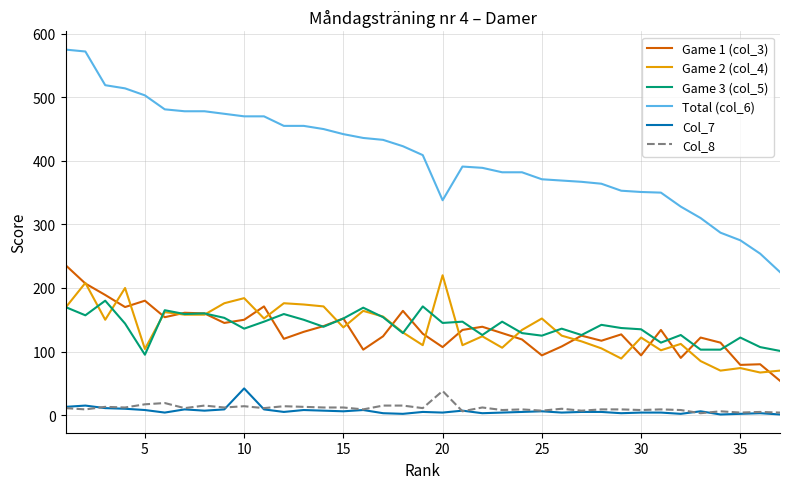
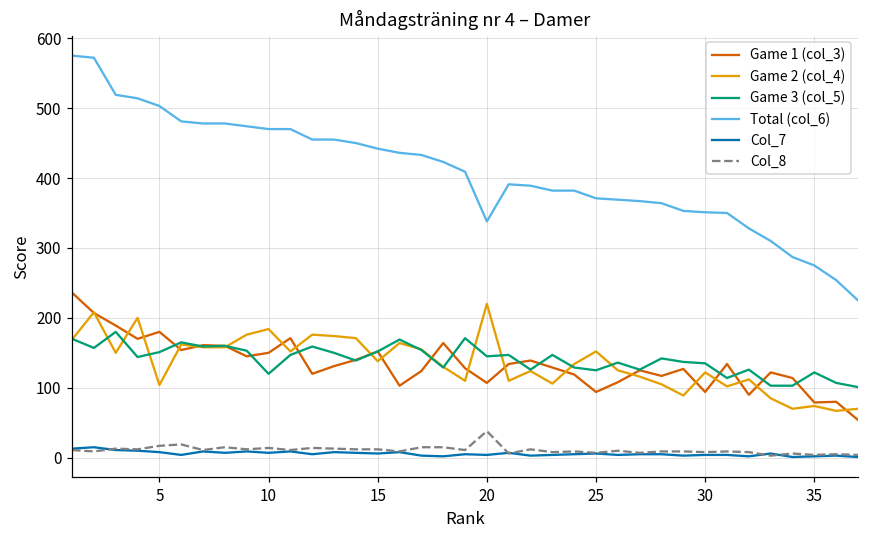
  {
    "Game 1 (col_3)": {
      "5": 180,
      "10": 150,
      "20": 110,
      "25": 90,
      "30": 90,
      "35": 80
    },
    "Game 2 (col_4)": {
      "5": 100,
      "10": 180,
      "15": 140,
      "20": 220,
      "25": 150,
      "30": 120,
      "35": 70
    },
    "Game 3 (col_5)": {
-     "5": 100,
-     "10": 140,
+     "5": 150,
+     "10": 120,
      "20": 150,
      "25": 130,
      "30": 140,
      "35": 120
    },
    "Total (col_6)": {
      "5": 500,
      "10": 470,
      "15": 440,
      "20": 340,
      "25": 370,
      "30": 350,
      "35": 280
    },
    "Col_7": {
      "5": 10,
-     "10": 40,
+     "10": 10,
      "15": 10,
      "20": 0,
      "30": 0
    },
    "Col_8": {
      "5": 20,
      "10": 10,
      "15": 10,
      "20": 40,
      "30": 10
    }
  }
